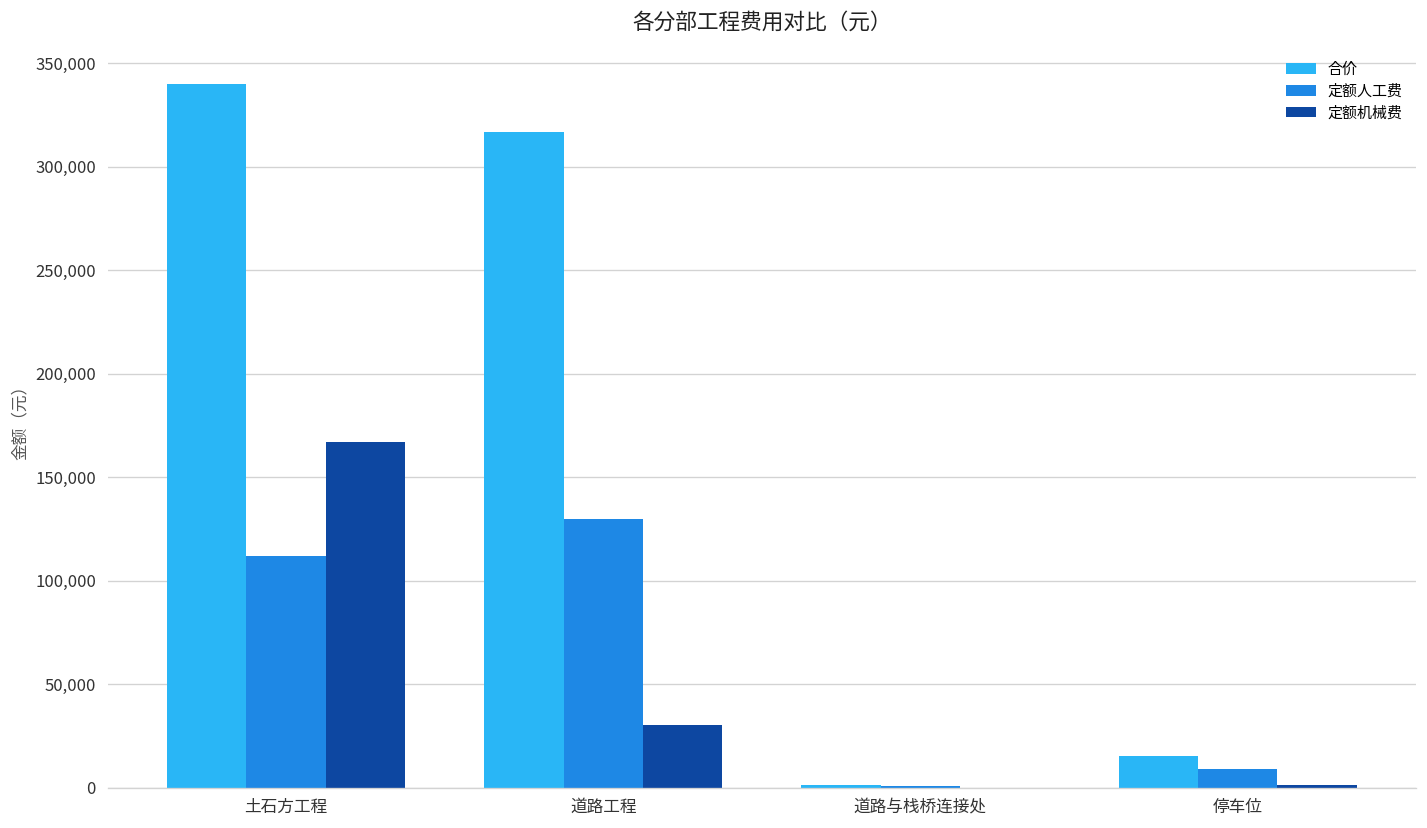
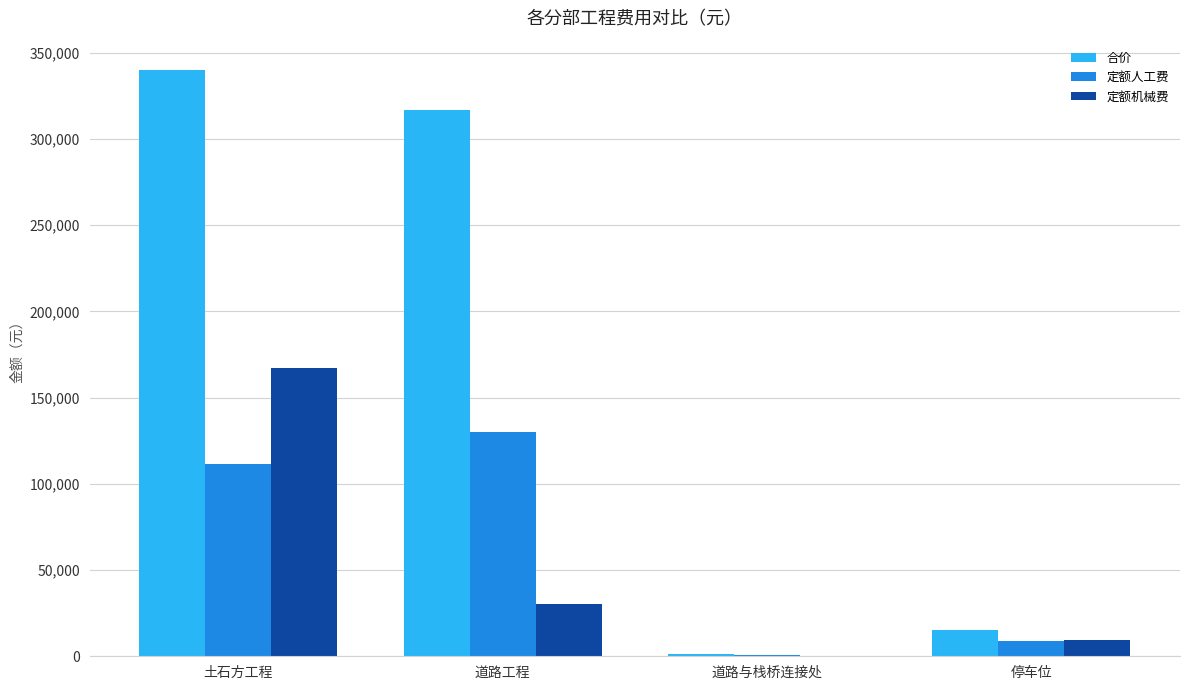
  {
    "定额机械费": {
      "土石方工程": "167,000",
      "道路工程": "30,000",
-     "停车位": "1,000"
+     "停车位": "9,000"
    }
  }
